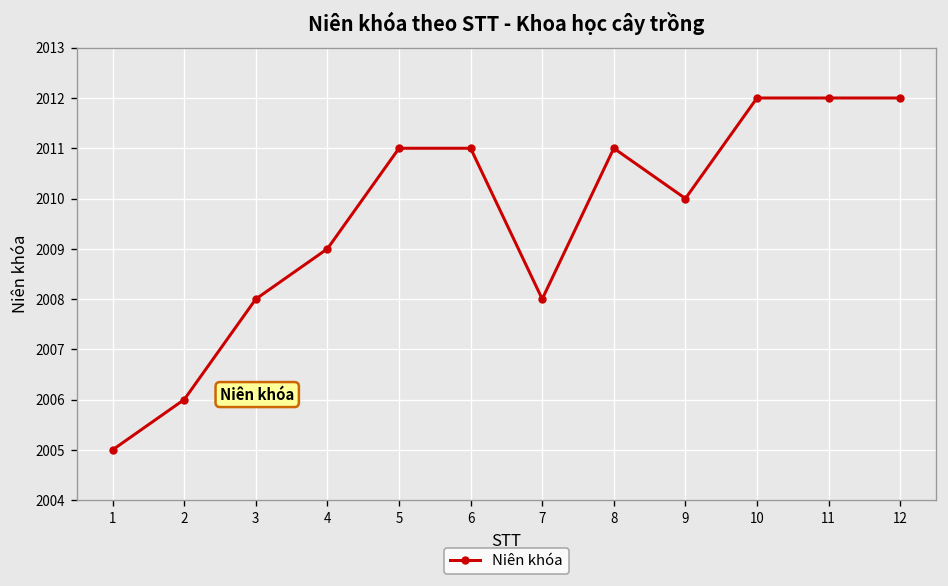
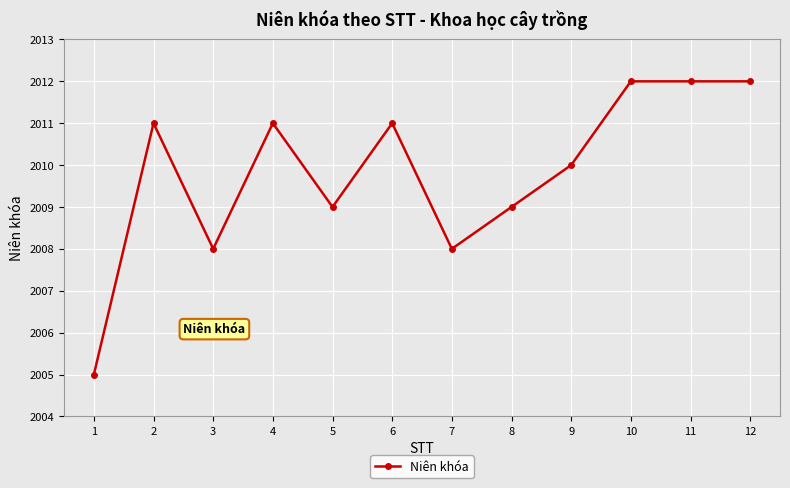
  {
    "1": 2005,
-   "2": 2006,
+   "2": 2011,
    "3": 2008,
-   "4": 2009,
-   "5": 2011,
+   "4": 2011,
+   "5": 2009,
    "6": 2011,
    "7": 2008,
-   "8": 2011,
+   "8": 2009,
    "9": 2010,
    "10": 2012,
    "11": 2012,
    "12": 2012
  }
